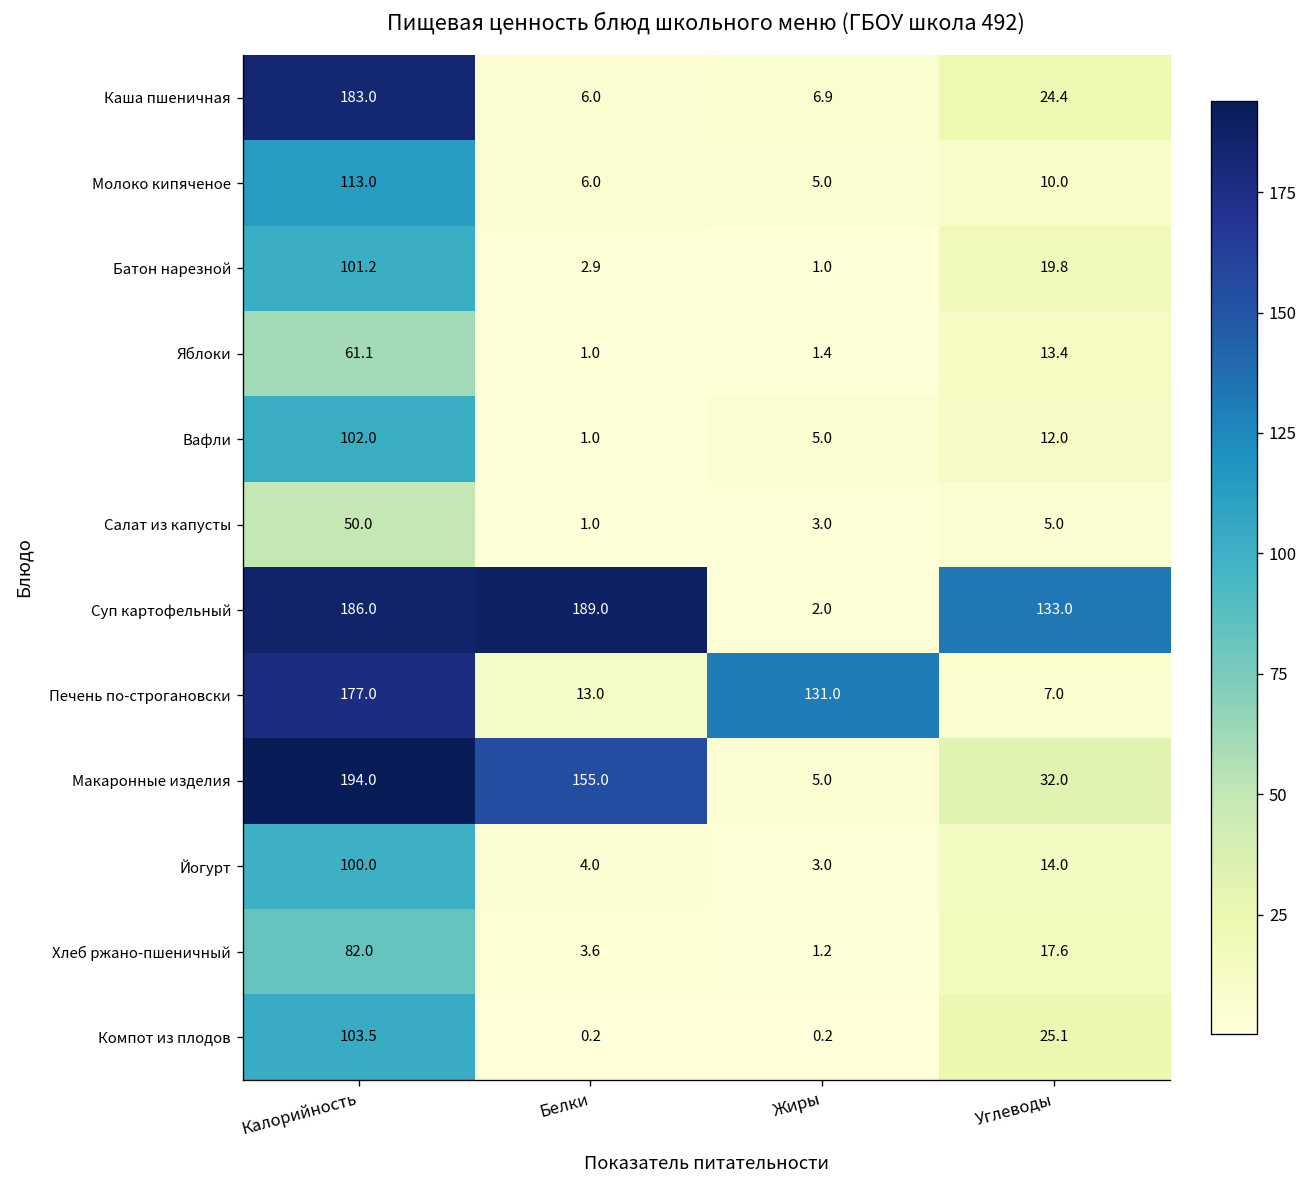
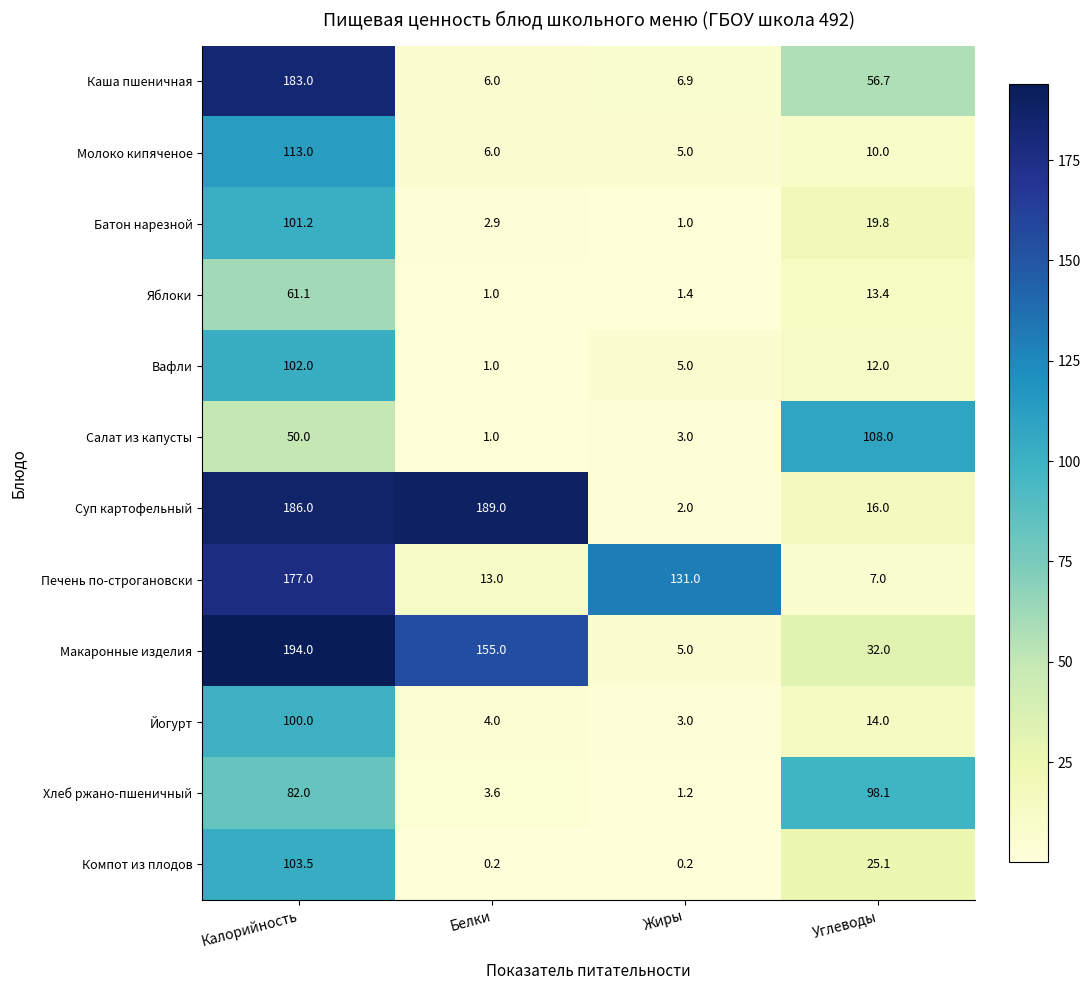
  {
    "Каша пшеничная": {
      "Калорийность": 183.0,
      "Белки": 6.0,
      "Жиры": 6.9,
-     "Углеводы": 24.4
+     "Углеводы": 56.7
    },
    "Молоко кипяченое": {
      "Калорийность": 113.0,
      "Белки": 6.0,
      "Жиры": 5.0,
      "Углеводы": 10.0
    },
    "Батон нарезной": {
      "Калорийность": 101.2,
      "Белки": 2.9,
      "Жиры": 1.0,
      "Углеводы": 19.8
    },
    "Яблоки": {
      "Калорийность": 61.1,
      "Белки": 1.0,
      "Жиры": 1.4,
      "Углеводы": 13.4
    },
    "Вафли": {
      "Калорийность": 102.0,
      "Белки": 1.0,
      "Жиры": 5.0,
      "Углеводы": 12.0
    },
    "Салат из капусты": {
      "Калорийность": 50.0,
      "Белки": 1.0,
      "Жиры": 3.0,
-     "Углеводы": 5.0
+     "Углеводы": 108.0
    },
    "Суп картофельный": {
      "Калорийность": 186.0,
      "Белки": 189.0,
      "Жиры": 2.0,
-     "Углеводы": 133.0
+     "Углеводы": 16.0
    },
    "Печень по-строгановски": {
      "Калорийность": 177.0,
      "Белки": 13.0,
      "Жиры": 131.0,
      "Углеводы": 7.0
    },
    "Макаронные изделия": {
      "Калорийность": 194.0,
      "Белки": 155.0,
      "Жиры": 5.0,
      "Углеводы": 32.0
    },
    "Йогурт": {
      "Калорийность": 100.0,
      "Белки": 4.0,
      "Жиры": 3.0,
      "Углеводы": 14.0
    },
    "Хлеб ржано-пшеничный": {
      "Калорийность": 82.0,
      "Белки": 3.6,
      "Жиры": 1.2,
-     "Углеводы": 17.6
+     "Углеводы": 98.1
    },
    "Компот из плодов": {
      "Калорийность": 103.5,
      "Белки": 0.2,
      "Жиры": 0.2,
      "Углеводы": 25.1
    }
  }
